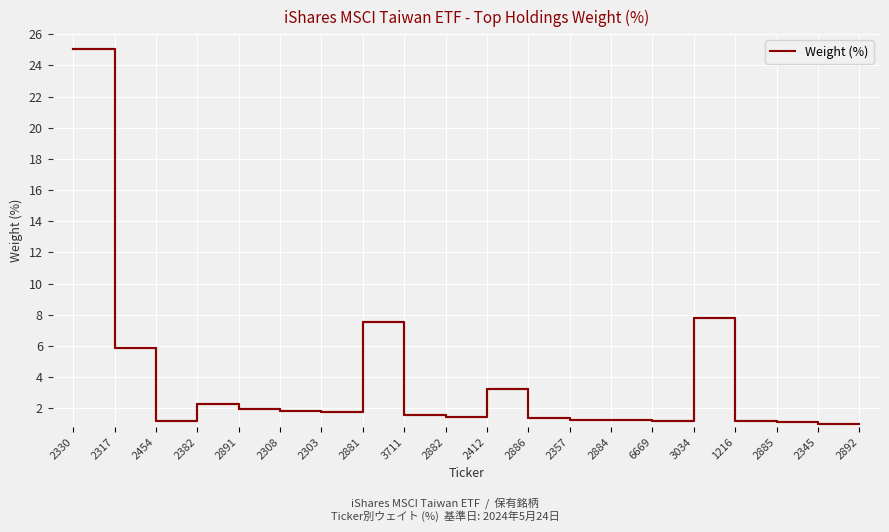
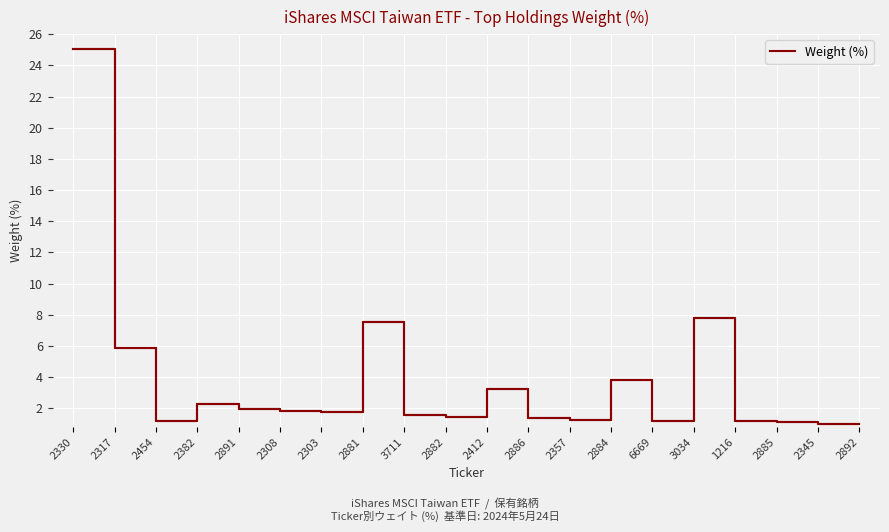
  {
    "2330": 25.1,
    "2317": 5.8,
    "2454": 1.2,
    "2382": 2.3,
    "2891": 2.0,
    "2308": 1.8,
    "2303": 1.8,
    "2881": 7.5,
    "3711": 1.6,
    "2882": 1.5,
    "2412": 3.2,
    "2886": 1.4,
    "2357": 1.2,
-   "2884": 1.2,
+   "2884": 3.8,
    "6669": 1.2,
    "3034": 7.8,
    "1216": 1.2,
    "2885": 1.1,
    "2345": 1.0,
    "2892": 1.0
  }
